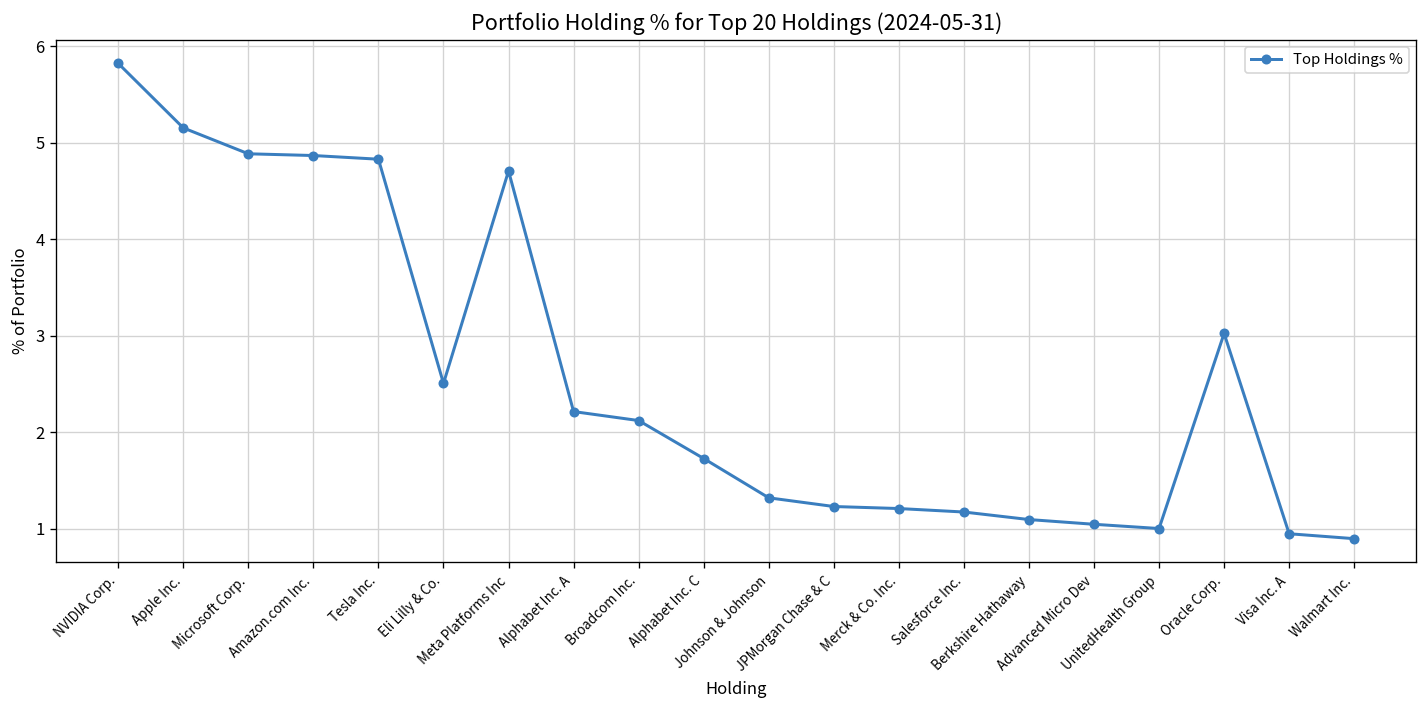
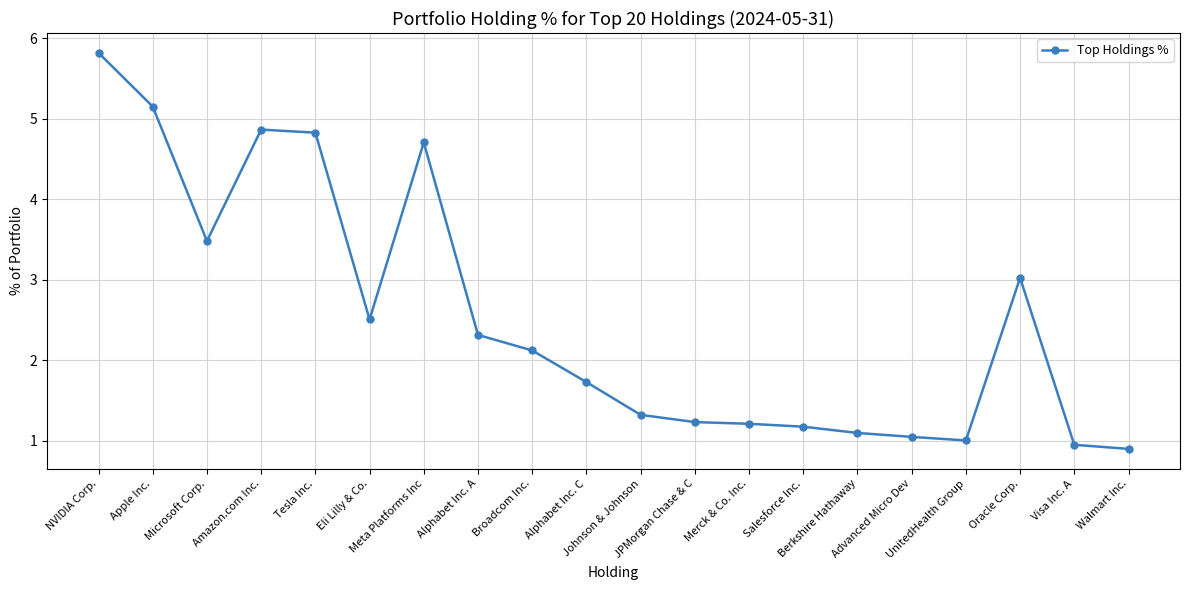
  {
    "NVIDIA Corp.": 5.8,
    "Apple Inc.": 5.2,
-   "Microsoft Corp.": 4.9,
+   "Microsoft Corp.": 3.5,
    "Amazon.com Inc.": 4.9,
    "Tesla Inc.": 4.8,
    "Eli Lilly & Co.": 2.5,
    "Meta Platforms Inc": 4.7,
-   "Alphabet Inc. A": 2.2,
+   "Alphabet Inc. A": 2.3,
    "Broadcom Inc.": 2.1,
    "Alphabet Inc. C": 1.7,
    "Johnson & Johnson": 1.3,
    "JPMorgan Chase & C": 1.2,
    "Merck & Co. Inc.": 1.2,
    "Salesforce Inc.": 1.2,
    "Berkshire Hathaway": 1.1,
    "Advanced Micro Dev": 1.0,
    "UnitedHealth Group": 1.0,
    "Oracle Corp.": 3.0,
    "Visa Inc. A": 1.0,
    "Walmart Inc.": 0.9
  }
